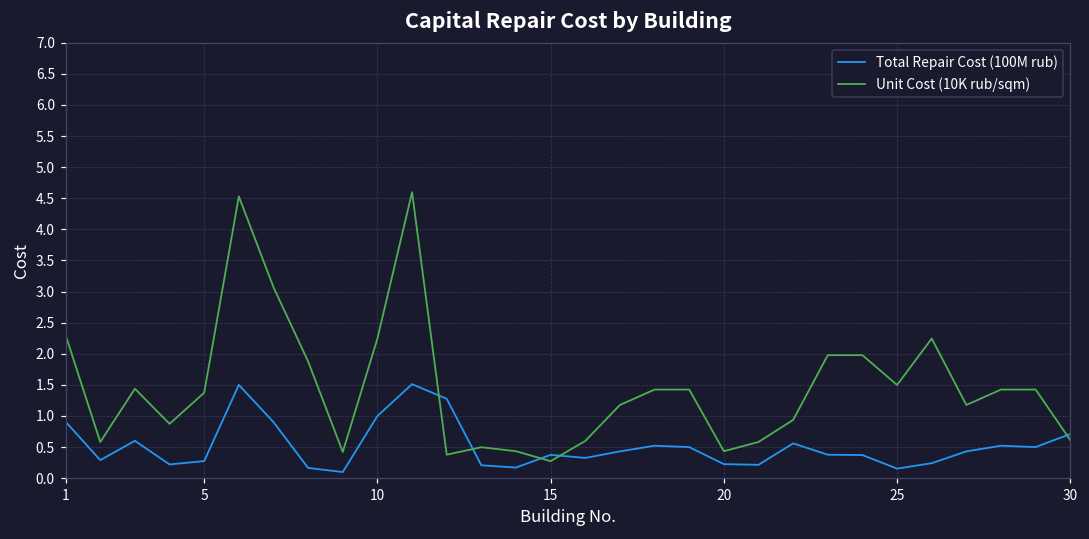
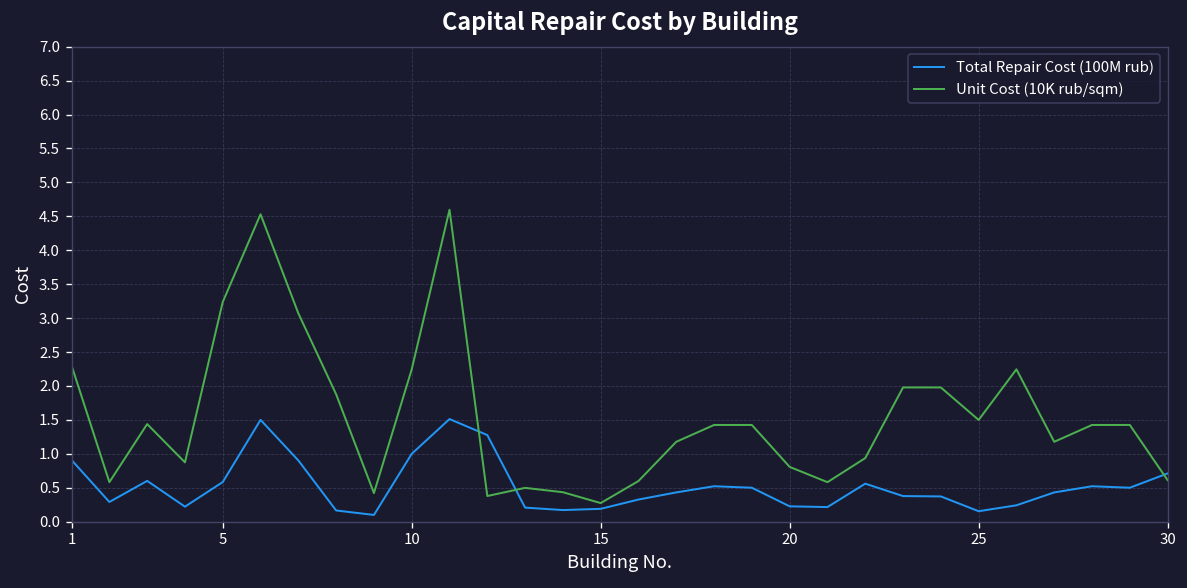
  {
    "Total Repair Cost (100M rub)": {
      "1": 0.9,
-     "5": 0.3,
+     "5": 0.6,
      "10": 1.0,
-     "15": 0.4,
+     "15": 0.2,
      "20": 0.2,
      "25": 0.2,
      "30": 0.7
    },
    "Unit Cost (10K rub/sqm)": {
      "1": 2.3,
-     "5": 1.4,
+     "5": 3.2,
      "10": 2.2,
      "15": 0.3,
-     "20": 0.4,
+     "20": 0.8,
      "25": 1.5,
      "30": 0.6
    }
  }
